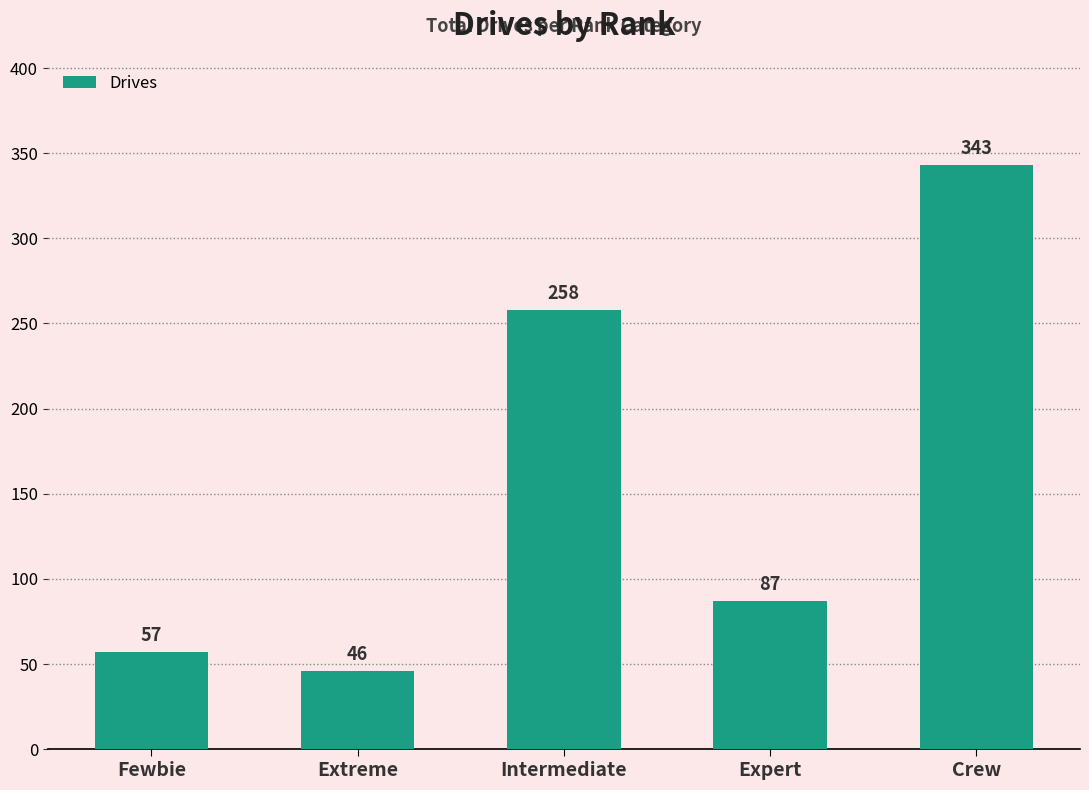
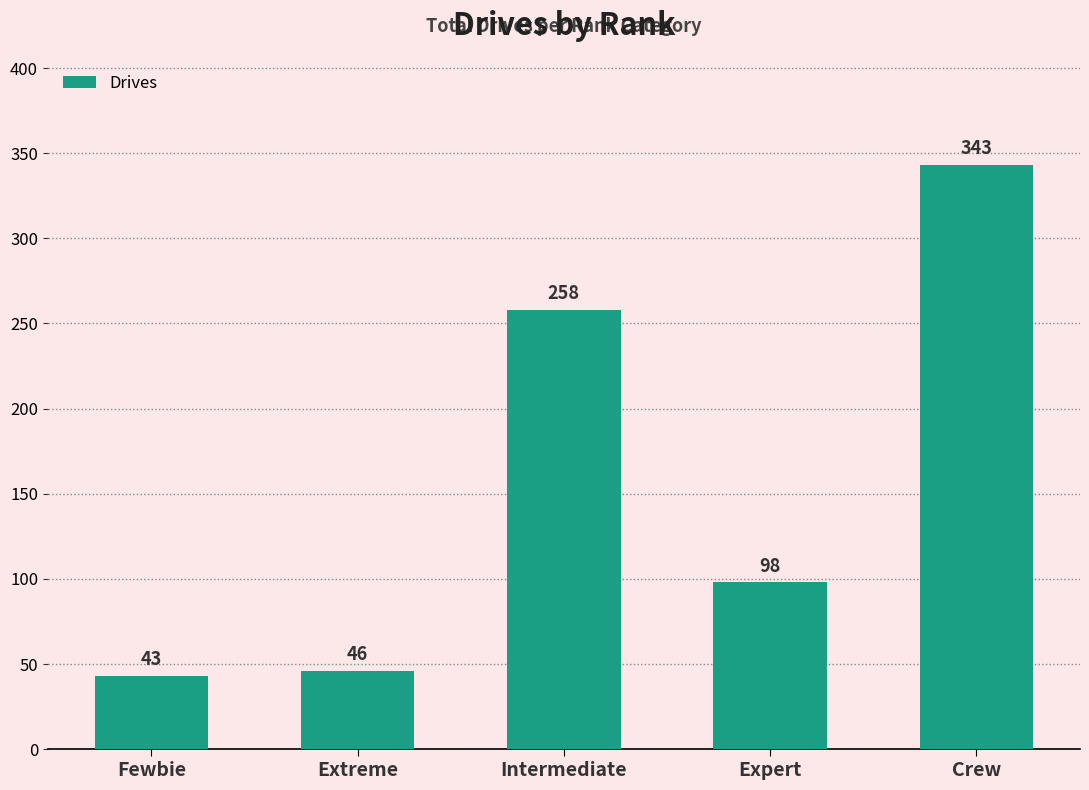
  {
-   "Fewbie": 57,
+   "Fewbie": 43,
    "Extreme": 46,
    "Intermediate": 258,
-   "Expert": 87,
+   "Expert": 98,
    "Crew": 343
  }
